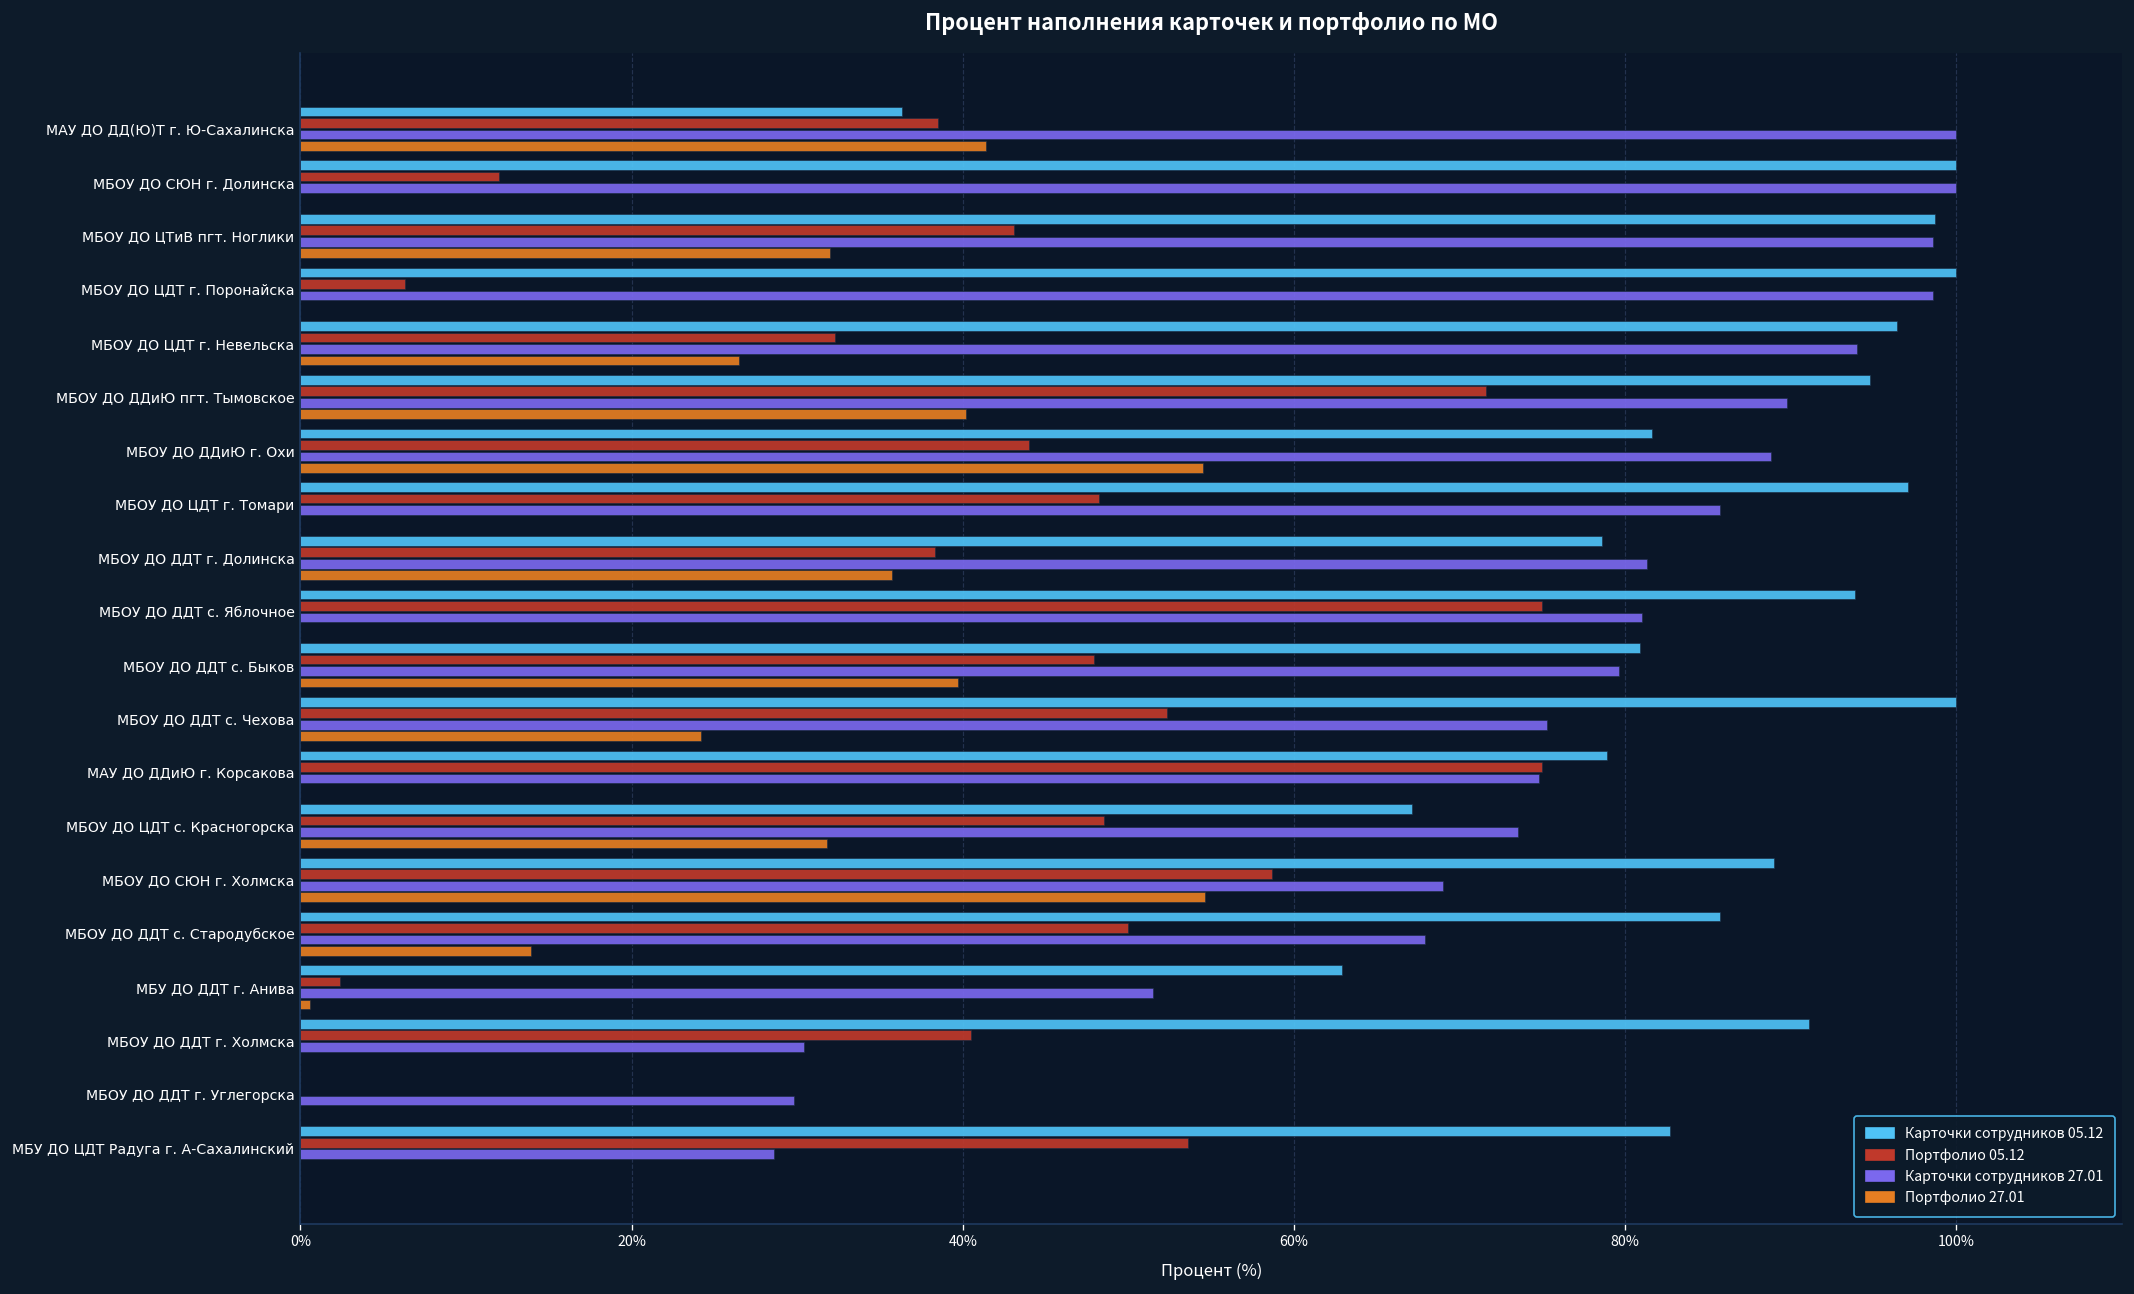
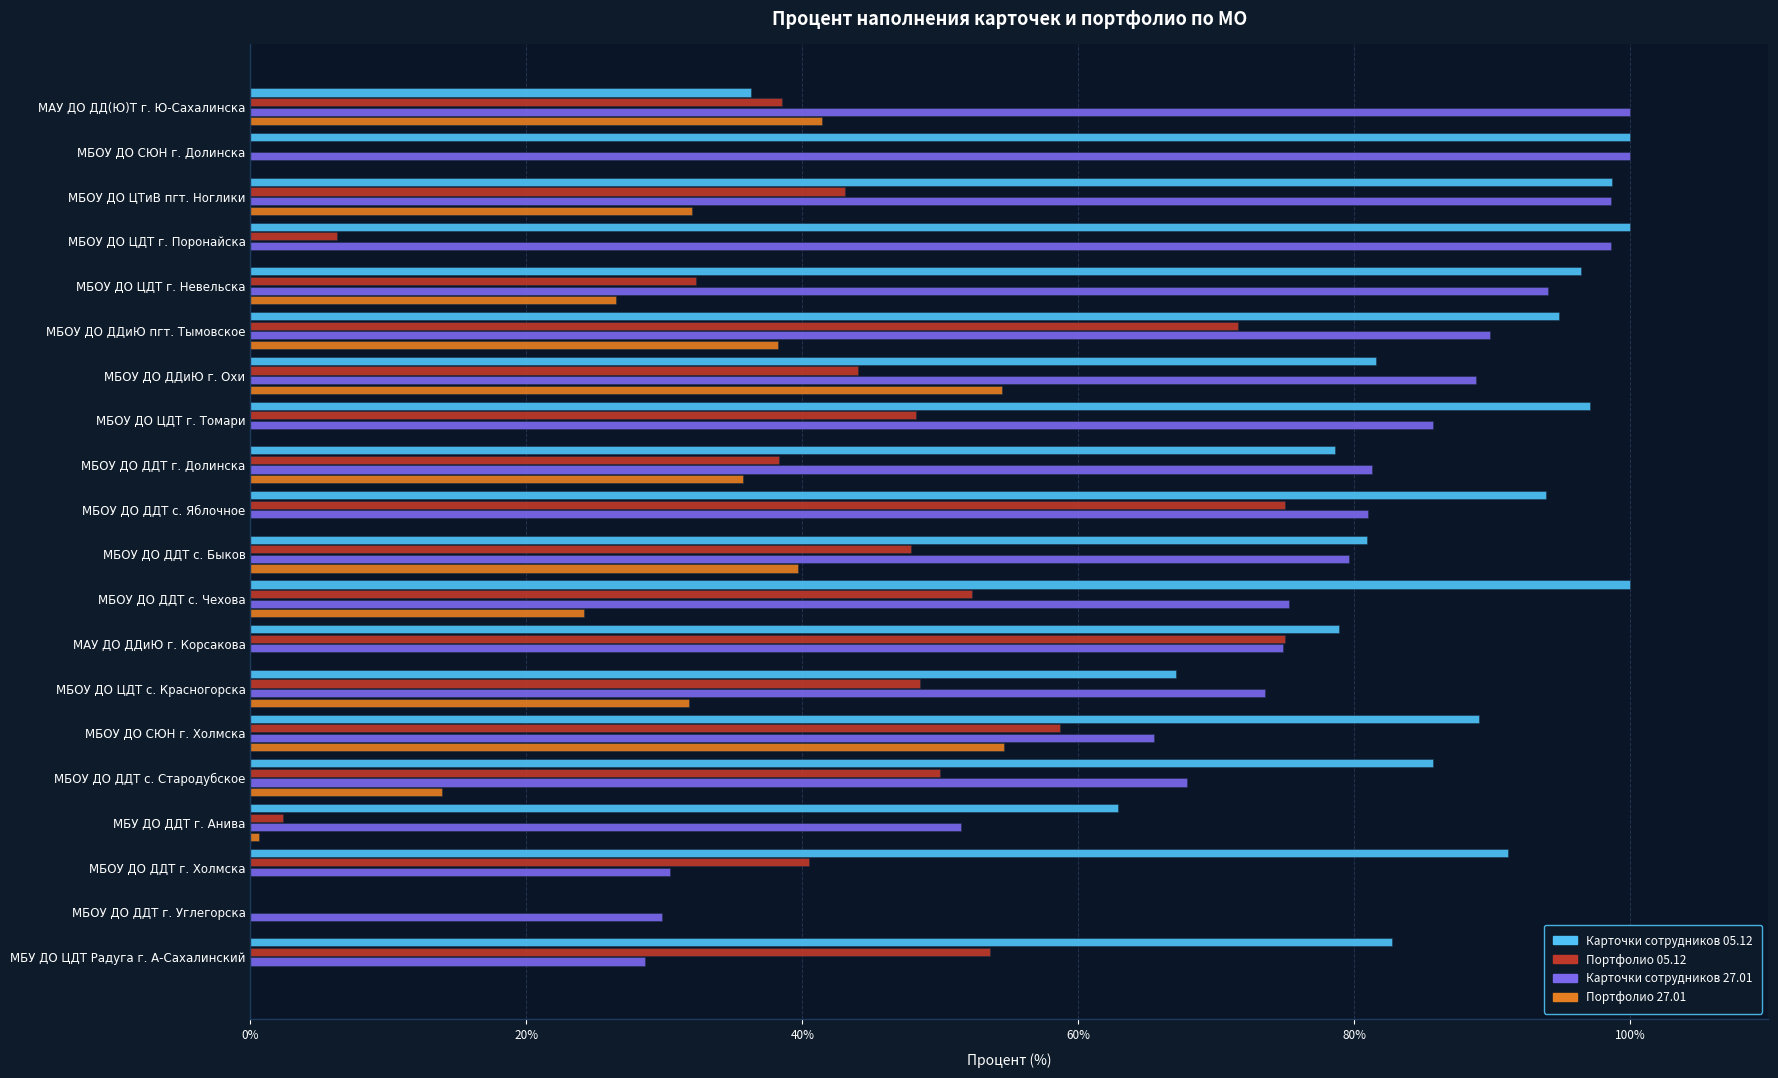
  {
    "Карточки сотрудников 05.12": {
      "МАУ ДО ДД(Ю)Т г. Ю-Сахалинска": "36.3%",
      "МБОУ ДО СЮН г. Долинска": "100.0%",
      "МБОУ ДО ЦТиВ пгт. Ноглики": "98.7%",
      "МБОУ ДО ЦДТ г. Поронайска": "100.0%",
      "МБОУ ДО ЦДТ г. Невельска": "96.4%",
      "МБОУ ДО ДДиЮ пгт. Тымовское": "94.8%",
      "МБОУ ДО ДДиЮ г. Охи": "81.6%",
      "МБОУ ДО ЦДТ г. Томари": "97.1%",
      "МБОУ ДО ДДТ г. Долинска": "78.6%",
      "МБОУ ДО ДДТ с. Яблочное": "93.9%",
      "МБОУ ДО ДДТ с. Быков": "80.9%",
      "МБОУ ДО ДДТ с. Чехова": "100.0%",
      "МАУ ДО ДДиЮ г. Корсакова": "78.9%",
      "МБОУ ДО ЦДТ с. Красногорска": "67.1%",
      "МБОУ ДО СЮН г. Холмска": "89.0%",
      "МБОУ ДО ДДТ с. Стародубское": "85.7%",
      "МБУ ДО ДДТ г. Анива": "62.9%",
      "МБОУ ДО ДДТ г. Холмска": "91.1%",
      "МБОУ ДО ДДТ г. Углегорска": "0.0%",
      "МБУ ДО ЦДТ Радуга г. А-Сахалинский": "82.7%"
    },
    "Портфолио 05.12": {
      "МАУ ДО ДД(Ю)Т г. Ю-Сахалинска": "38.5%",
-     "МБОУ ДО СЮН г. Долинска": "12%",
+     "МБОУ ДО СЮН г. Долинска": "0%",
      "МБОУ ДО ЦТиВ пгт. Ноглики": "43%",
      "МБОУ ДО ЦДТ г. Поронайска": "6.3%",
      "МБОУ ДО ЦДТ г. Невельска": "32.3%",
      "МБОУ ДО ДДиЮ пгт. Тымовское": "71.6%",
      "МБОУ ДО ДДиЮ г. Охи": "44%",
      "МБОУ ДО ЦДТ г. Томари": "48.2%",
      "МБОУ ДО ДДТ г. Долинска": "38.3%",
      "МБОУ ДО ДДТ с. Яблочное": "75%",
      "МБОУ ДО ДДТ с. Быков": "48%",
      "МБОУ ДО ДДТ с. Чехова": "52.3%",
      "МАУ ДО ДДиЮ г. Корсакова": "75%",
      "МБОУ ДО ЦДТ с. Красногорска": "48.5%",
      "МБОУ ДО СЮН г. Холмска": "58.7%",
      "МБОУ ДО ДДТ с. Стародубское": "50%",
      "МБУ ДО ДДТ г. Анива": "2.4%",
      "МБОУ ДО ДДТ г. Холмска": "40.5%",
      "МБОУ ДО ДДТ г. Углегорска": "0%",
      "МБУ ДО ЦДТ Радуга г. А-Сахалинский": "53.6%"
    },
    "Карточки сотрудников 27.01": {
      "МАУ ДО ДД(Ю)Т г. Ю-Сахалинска": "100.0%",
      "МБОУ ДО СЮН г. Долинска": "100.0%",
      "МБОУ ДО ЦТиВ пгт. Ноглики": "98.6%",
      "МБОУ ДО ЦДТ г. Поронайска": "98.6%",
      "МБОУ ДО ЦДТ г. Невельска": "94.0%",
      "МБОУ ДО ДДиЮ пгт. Тымовское": "89.8%",
      "МБОУ ДО ДДиЮ г. Охи": "88.8%",
      "МБОУ ДО ЦДТ г. Томари": "85.7%",
      "МБОУ ДО ДДТ г. Долинска": "81.3%",
      "МБОУ ДО ДДТ с. Яблочное": "81.0%",
      "МБОУ ДО ДДТ с. Быков": "79.6%",
      "МБОУ ДО ДДТ с. Чехова": "75.3%",
      "МАУ ДО ДДиЮ г. Корсакова": "74.8%",
      "МБОУ ДО ЦДТ с. Красногорска": "73.5%",
-     "МБОУ ДО СЮН г. Холмска": "69.0%",
+     "МБОУ ДО СЮН г. Холмска": "65.5%",
      "МБОУ ДО ДДТ с. Стародубское": "67.9%",
      "МБУ ДО ДДТ г. Анива": "51.5%",
      "МБОУ ДО ДДТ г. Холмска": "30.4%",
      "МБОУ ДО ДДТ г. Углегорска": "29.8%",
      "МБУ ДО ЦДТ Радуга г. А-Сахалинский": "28.6%"
    },
    "Портфолио 27.01": {
      "МАУ ДО ДД(Ю)Т г. Ю-Сахалинска": "41.4%",
      "МБОУ ДО СЮН г. Долинска": "0.0%",
      "МБОУ ДО ЦТиВ пгт. Ноглики": "32.0%",
      "МБОУ ДО ЦДТ г. Поронайска": "0.0%",
      "МБОУ ДО ЦДТ г. Невельска": "26.5%",
-     "МБОУ ДО ДДиЮ пгт. Тымовское": "40.2%",
+     "МБОУ ДО ДДиЮ пгт. Тымовское": "38.2%",
      "МБОУ ДО ДДиЮ г. Охи": "54.5%",
      "МБОУ ДО ЦДТ г. Томари": "0.0%",
      "МБОУ ДО ДДТ г. Долинска": "35.7%",
      "МБОУ ДО ДДТ с. Яблочное": "0.0%",
      "МБОУ ДО ДДТ с. Быков": "39.7%",
      "МБОУ ДО ДДТ с. Чехова": "24.2%",
      "МАУ ДО ДДиЮ г. Корсакова": "0.0%",
      "МБОУ ДО ЦДТ с. Красногорска": "31.8%",
      "МБОУ ДО СЮН г. Холмска": "54.6%",
      "МБОУ ДО ДДТ с. Стародубское": "13.9%",
      "МБУ ДО ДДТ г. Анива": "0.6%",
      "МБОУ ДО ДДТ г. Холмска": "0.0%",
      "МБОУ ДО ДДТ г. Углегорска": "0.0%",
      "МБУ ДО ЦДТ Радуга г. А-Сахалинский": "0.0%"
    }
  }
